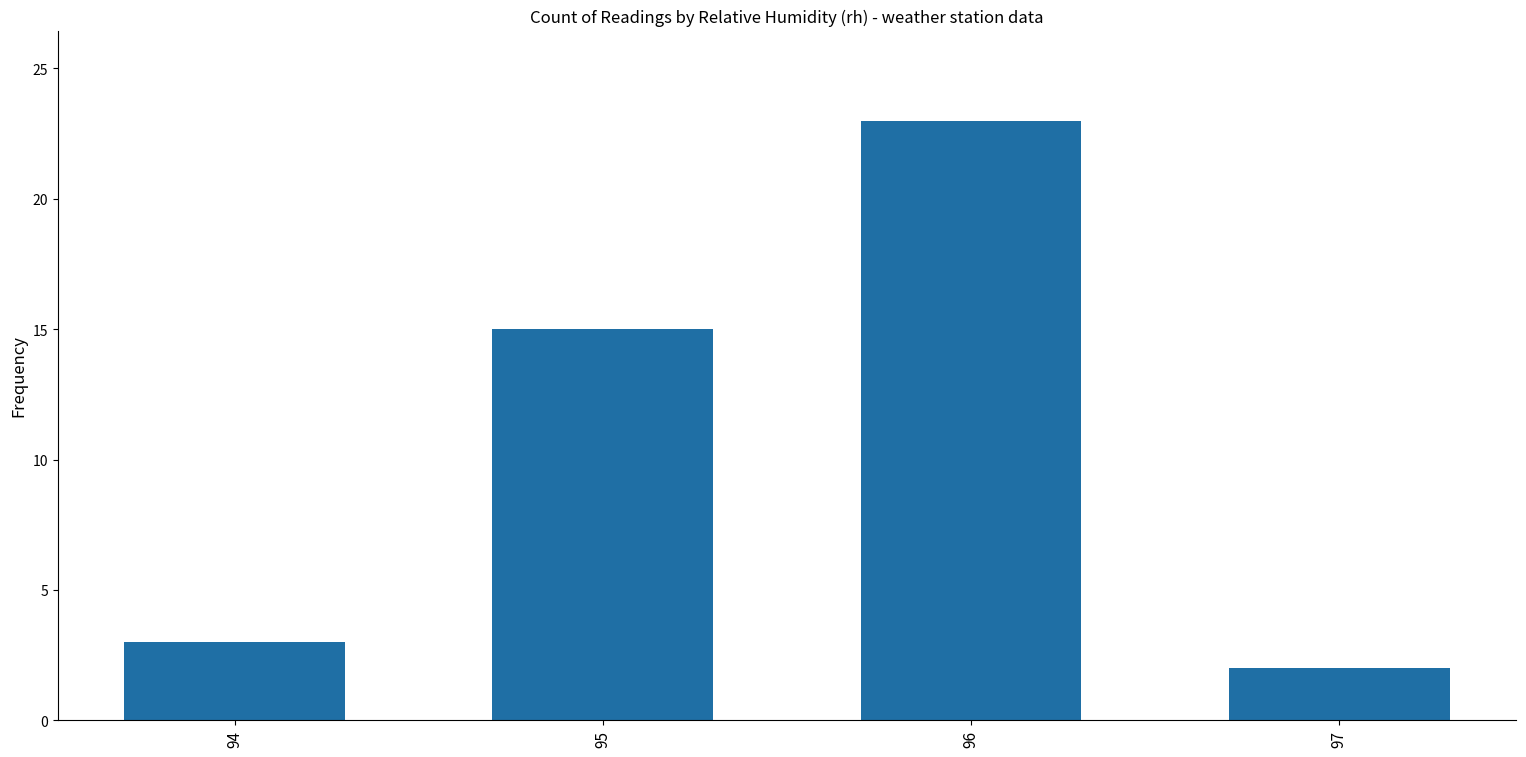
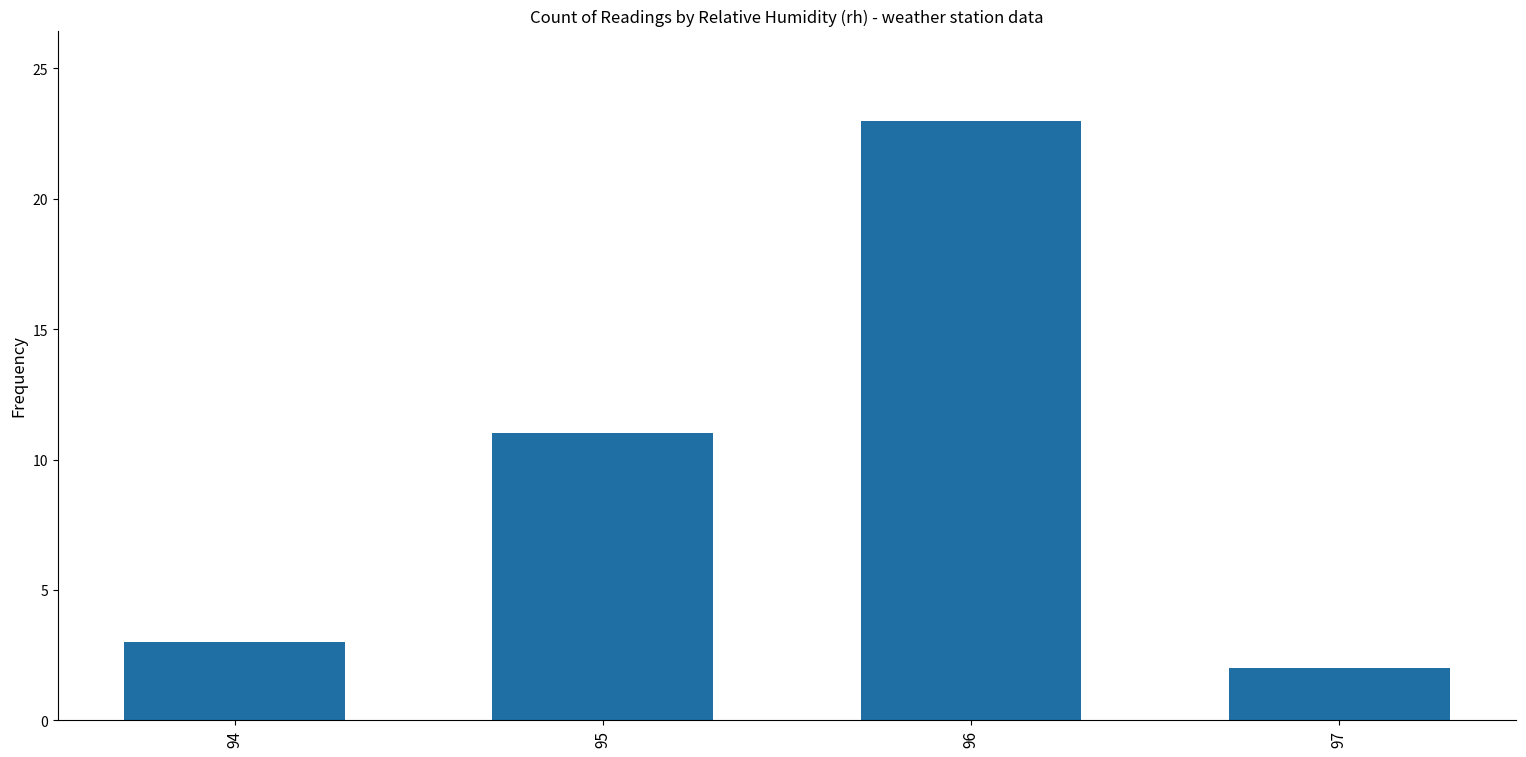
  {
    "94": 3,
-   "95": 15,
+   "95": 11,
    "96": 23,
    "97": 2
  }
